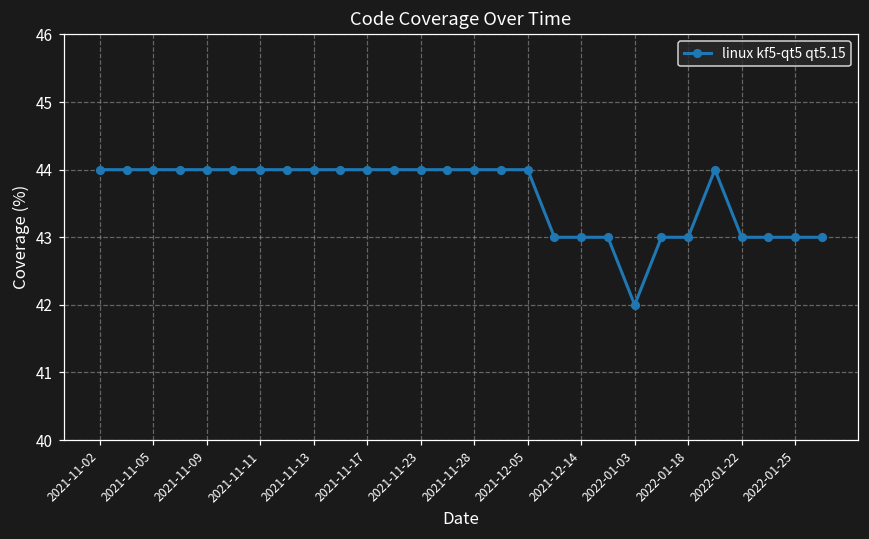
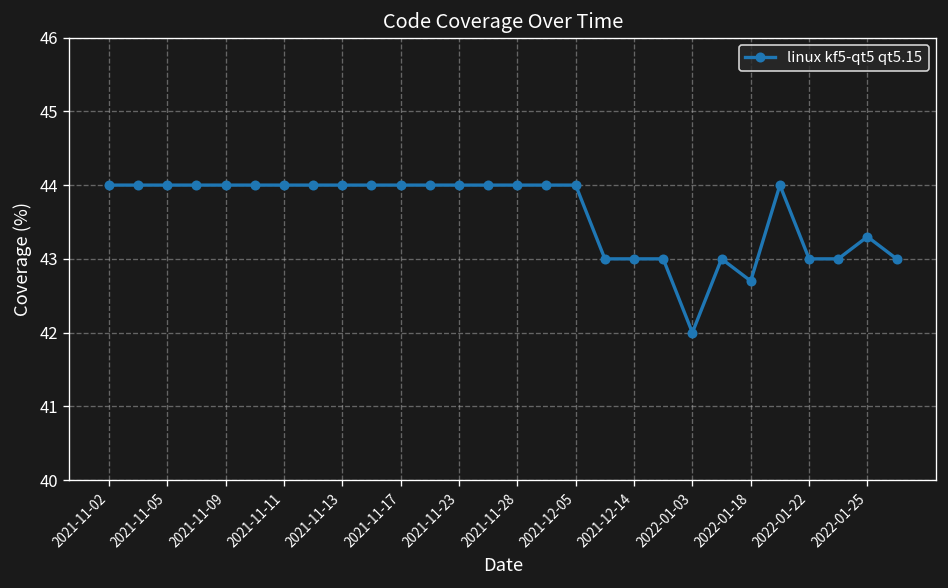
  {
    "2021-11-02": 44.0,
    "2021-11-05": 44.0,
    "2021-11-09": 44.0,
    "2021-11-11": 44.0,
    "2021-11-13": 44.0,
    "2021-11-17": 44.0,
    "2021-11-23": 44.0,
    "2021-11-28": 44.0,
    "2021-12-05": 44.0,
    "2021-12-14": 43.0,
    "2022-01-03": 42.0,
-   "2022-01-18": 43.0,
+   "2022-01-18": 42.7,
    "2022-01-22": 43.0,
-   "2022-01-25": 43.0
+   "2022-01-25": 43.3
  }
